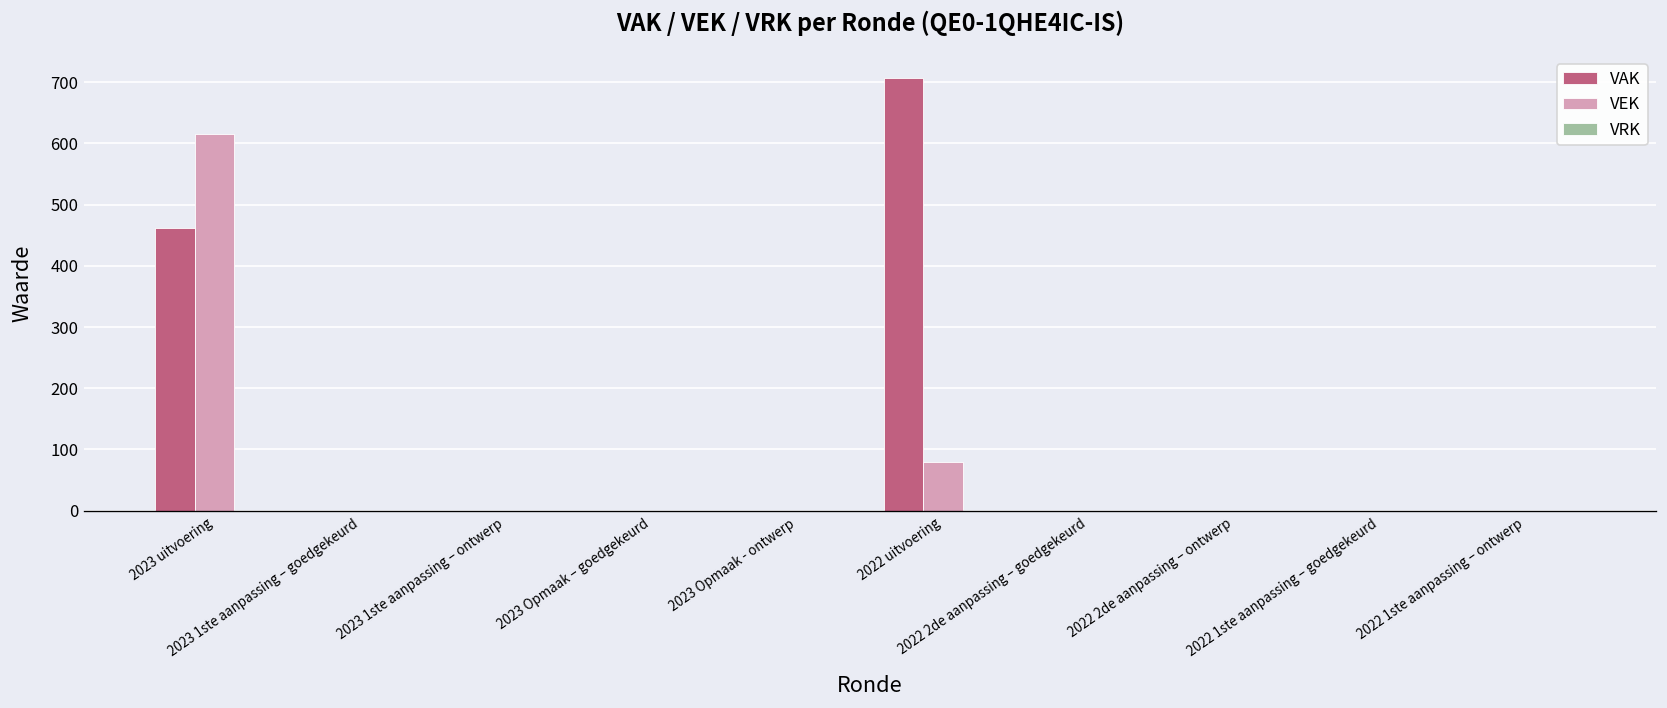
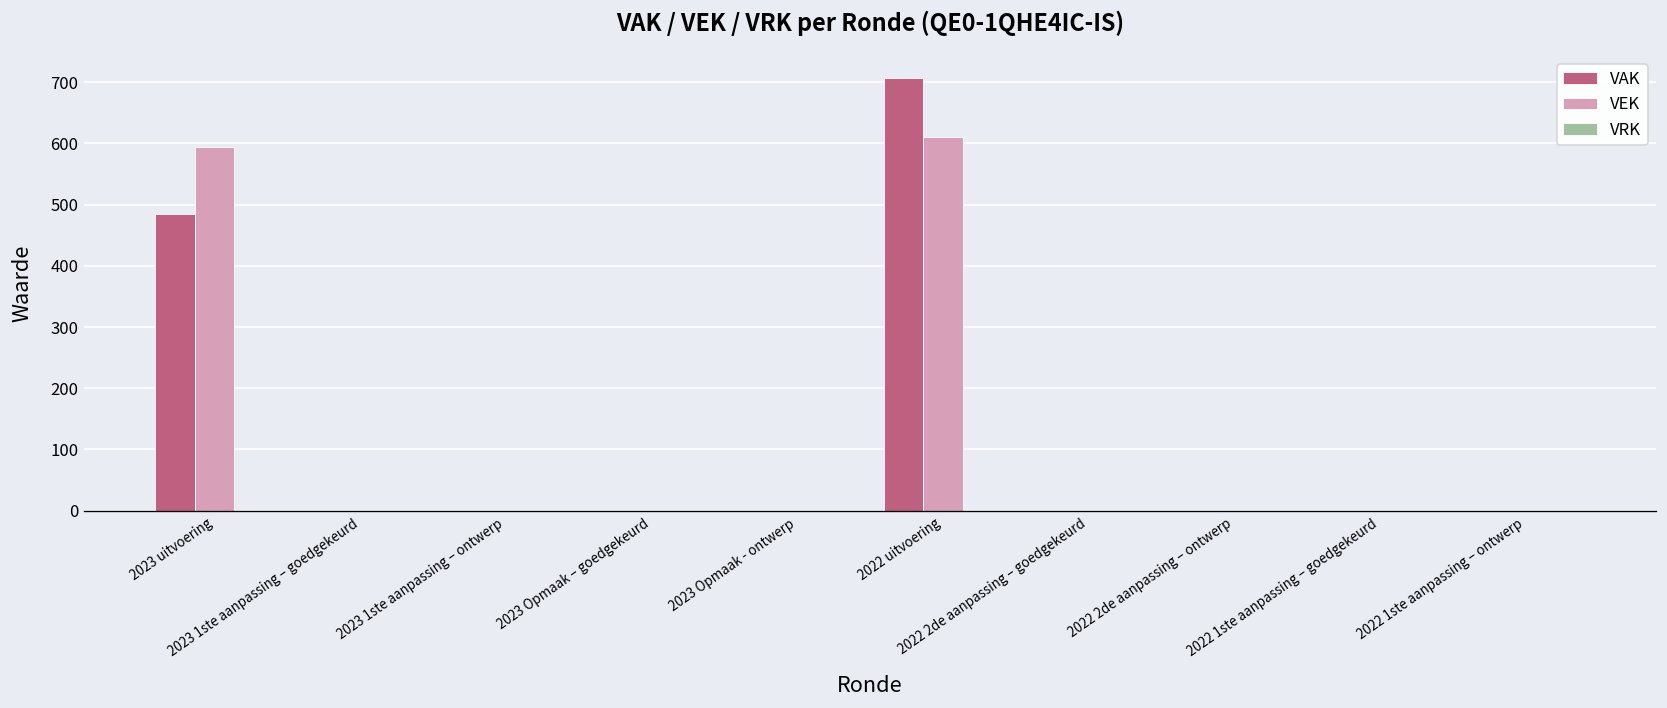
  {
    "VAK": {
-     "2023 uitvoering": 460,
+     "2023 uitvoering": 490,
      "2023 1ste aanpassing – goedgekeurd": 0,
      "2023 1ste aanpassing – ontwerp": 0,
      "2023 Opmaak – goedgekeurd": 0,
      "2023 Opmaak - ontwerp": 0,
      "2022 uitvoering": 710,
      "2022 2de aanpassing – goedgekeurd": 0,
      "2022 2de aanpassing – ontwerp": 0,
      "2022 1ste aanpassing – goedgekeurd": 0,
      "2022 1ste aanpassing – ontwerp": 0
    },
    "VEK": {
-     "2023 uitvoering": 620,
+     "2023 uitvoering": 590,
      "2023 1ste aanpassing – goedgekeurd": 0,
      "2023 1ste aanpassing – ontwerp": 0,
      "2023 Opmaak – goedgekeurd": 0,
      "2023 Opmaak - ontwerp": 0,
-     "2022 uitvoering": 80,
+     "2022 uitvoering": 610,
      "2022 2de aanpassing – goedgekeurd": 0,
      "2022 2de aanpassing – ontwerp": 0,
      "2022 1ste aanpassing – goedgekeurd": 0,
      "2022 1ste aanpassing – ontwerp": 0
    },
    "VRK": {
      "2023 uitvoering": 0,
      "2023 1ste aanpassing – goedgekeurd": 0,
      "2023 1ste aanpassing – ontwerp": 0,
      "2023 Opmaak – goedgekeurd": 0,
      "2023 Opmaak - ontwerp": 0,
      "2022 uitvoering": 0,
      "2022 2de aanpassing – goedgekeurd": 0,
      "2022 2de aanpassing – ontwerp": 0,
      "2022 1ste aanpassing – goedgekeurd": 0,
      "2022 1ste aanpassing – ontwerp": 0
    }
  }
